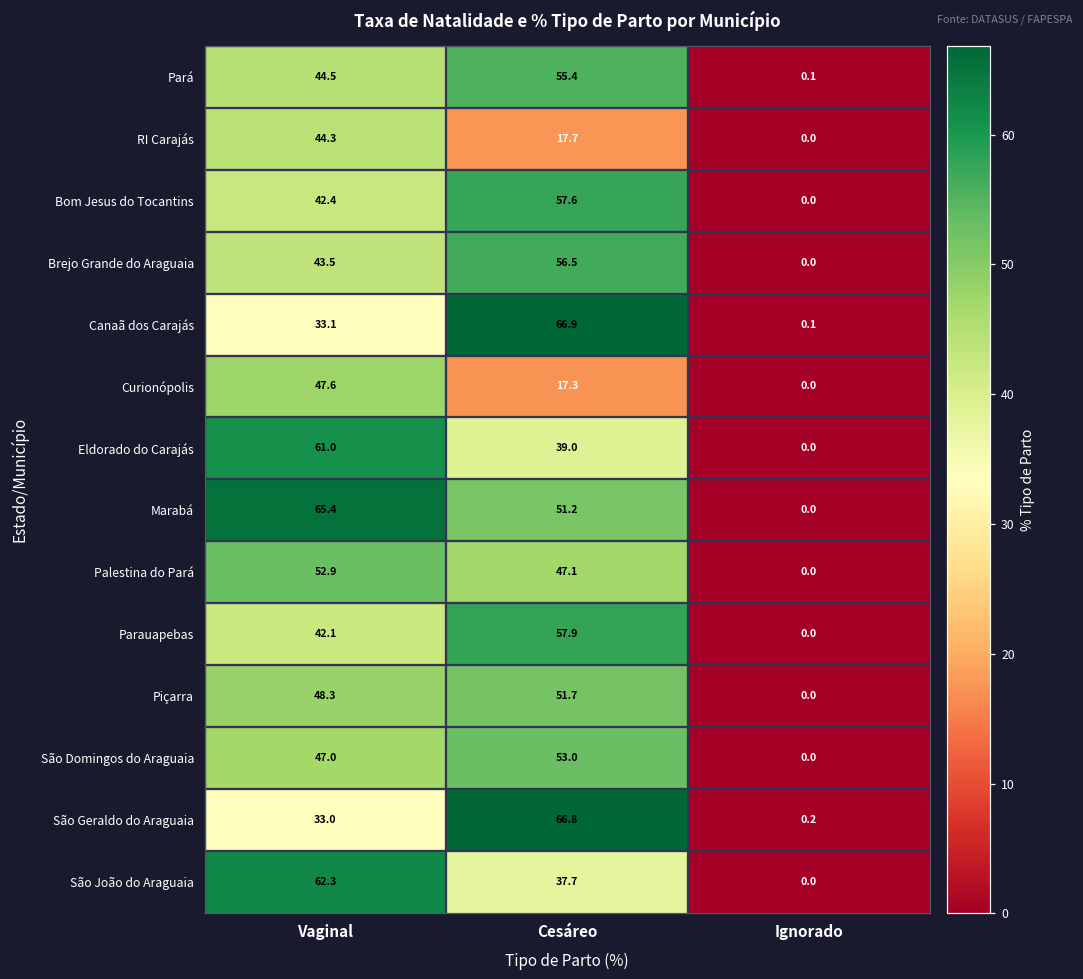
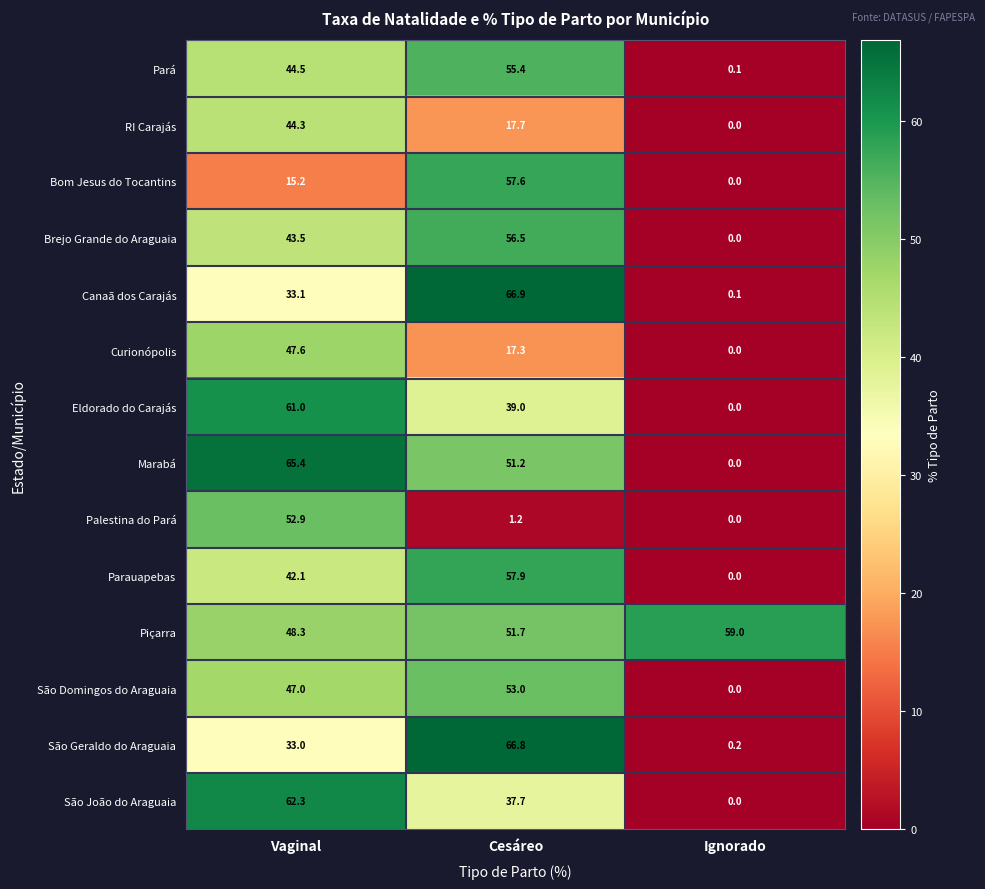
  {
    "Pará": {
      "Vaginal": 44.5,
      "Cesáreo": 55.4,
      "Ignorado": 0.1
    },
    "RI Carajás": {
      "Vaginal": 44.3,
      "Cesáreo": 17.7,
      "Ignorado": 0.0
    },
    "Bom Jesus do Tocantins": {
-     "Vaginal": 42.4,
+     "Vaginal": 15.2,
      "Cesáreo": 57.6,
      "Ignorado": 0.0
    },
    "Brejo Grande do Araguaia": {
      "Vaginal": 43.5,
      "Cesáreo": 56.5,
      "Ignorado": 0.0
    },
    "Canaã dos Carajás": {
      "Vaginal": 33.1,
      "Cesáreo": 66.9,
      "Ignorado": 0.1
    },
    "Curionópolis": {
      "Vaginal": 47.6,
      "Cesáreo": 17.3,
      "Ignorado": 0.0
    },
    "Eldorado do Carajás": {
      "Vaginal": 61.0,
      "Cesáreo": 39.0,
      "Ignorado": 0.0
    },
    "Marabá": {
      "Vaginal": 65.4,
      "Cesáreo": 51.2,
      "Ignorado": 0.0
    },
    "Palestina do Pará": {
      "Vaginal": 52.9,
-     "Cesáreo": 47.1,
+     "Cesáreo": 1.2,
      "Ignorado": 0.0
    },
    "Parauapebas": {
      "Vaginal": 42.1,
      "Cesáreo": 57.9,
      "Ignorado": 0.0
    },
    "Piçarra": {
      "Vaginal": 48.3,
      "Cesáreo": 51.7,
-     "Ignorado": 0.0
+     "Ignorado": 59.0
    },
    "São Domingos do Araguaia": {
      "Vaginal": 47.0,
      "Cesáreo": 53.0,
      "Ignorado": 0.0
    },
    "São Geraldo do Araguaia": {
      "Vaginal": 33.0,
      "Cesáreo": 66.8,
      "Ignorado": 0.2
    },
    "São João do Araguaia": {
      "Vaginal": 62.3,
      "Cesáreo": 37.7,
      "Ignorado": 0.0
    }
  }
